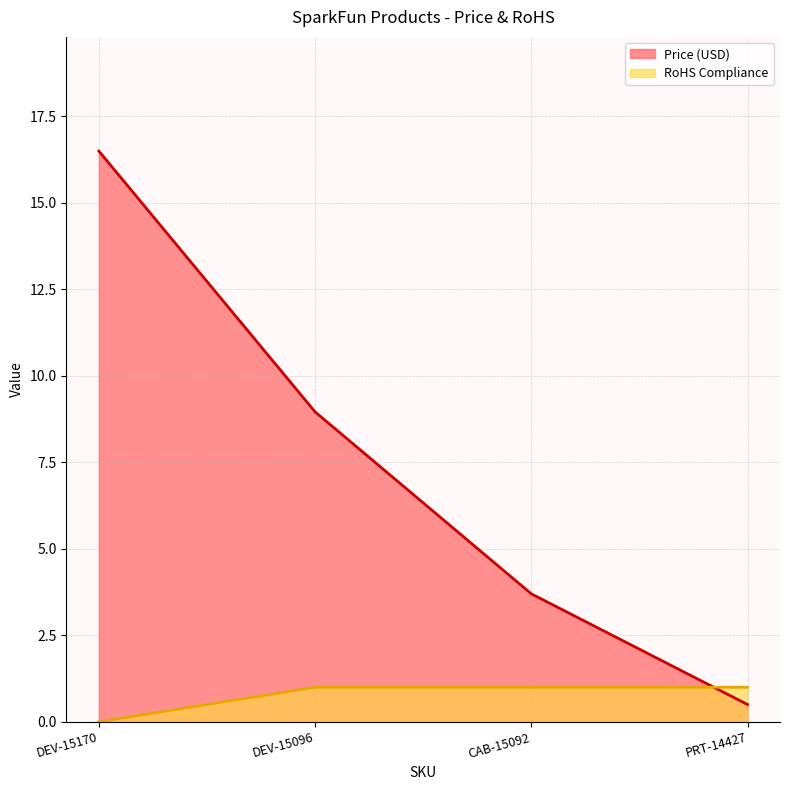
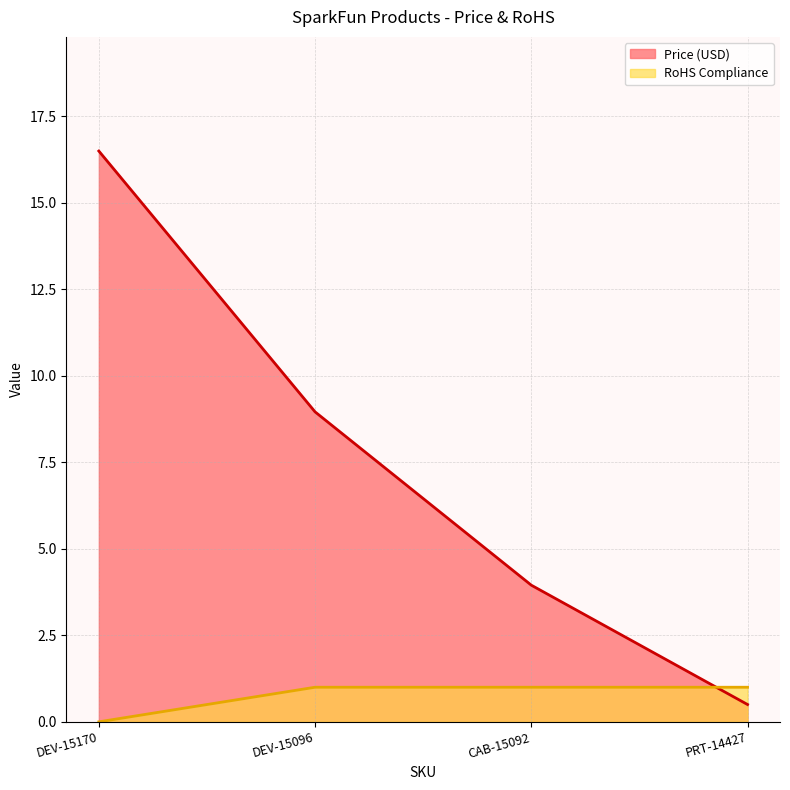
  {
    "Price (USD)": {
      "DEV-15170": 16.5,
      "DEV-15096": 9.0,
-     "CAB-15092": 3.7,
+     "CAB-15092": 4.0,
      "PRT-14427": 0.5
    },
    "RoHS Compliance": {
      "DEV-15170": 0.0,
      "DEV-15096": 1.0,
      "CAB-15092": 1.0,
      "PRT-14427": 1.0
    }
  }
